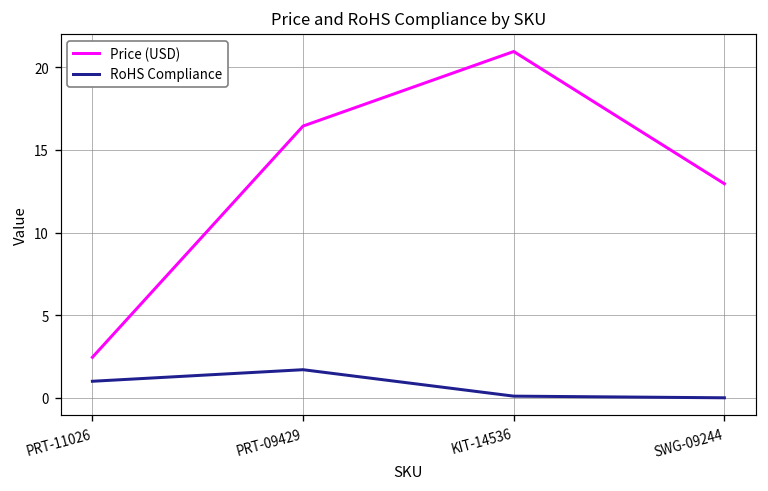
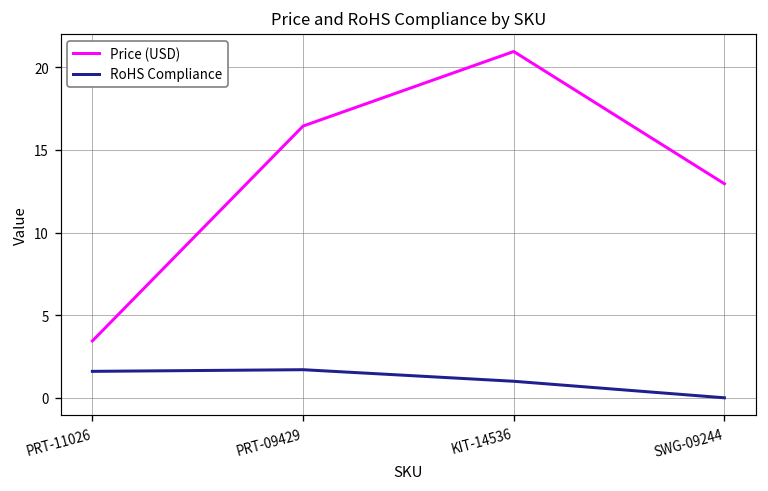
  {
    "Price (USD)": {
-     "PRT-11026": 2.5,
+     "PRT-11026": 3.4,
      "PRT-09429": 16.4,
      "KIT-14536": 21.0,
      "SWG-09244": 13.0
    },
    "RoHS Compliance": {
-     "PRT-11026": 1.0,
+     "PRT-11026": 1.6,
      "PRT-09429": 1.7,
-     "KIT-14536": 0.1,
+     "KIT-14536": 1.0,
      "SWG-09244": 0.0
    }
  }
